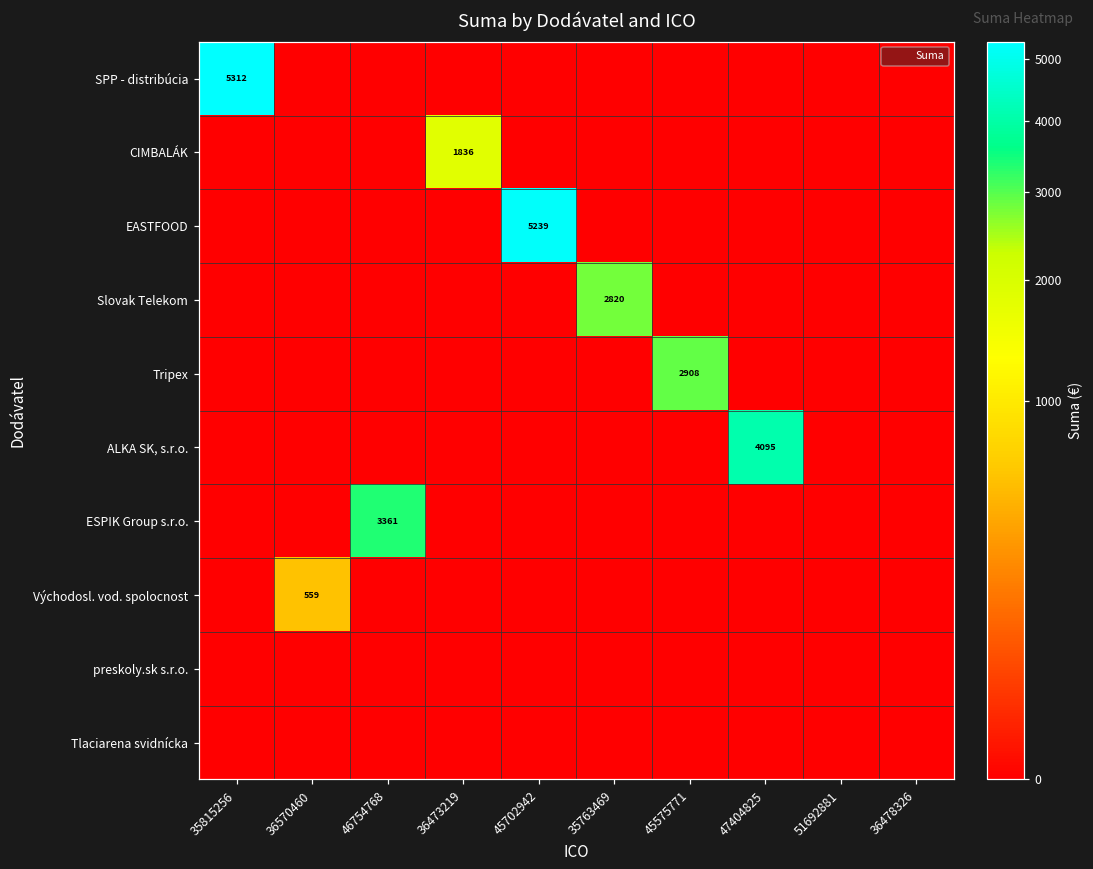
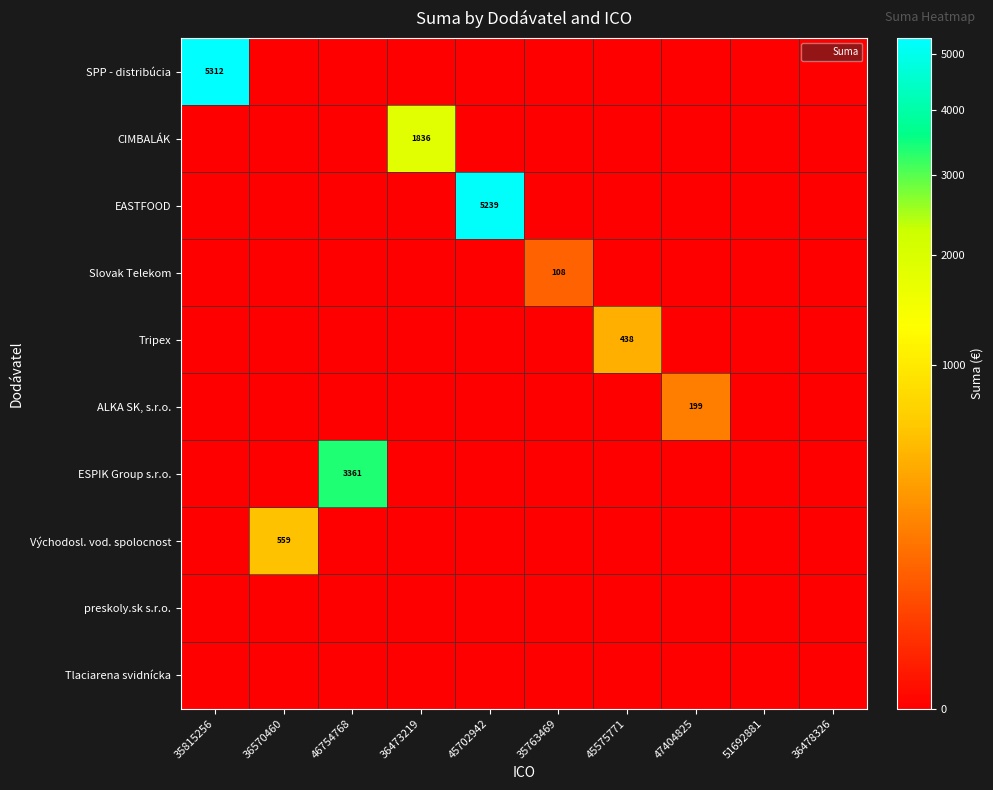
  {
    "SPP - distribúcia": {
      "35815256": 5312
    },
    "CIMBALÁK": {
      "36473219": 1836
    },
    "EASTFOOD": {
      "45702942": 5239
    },
    "Slovak Telekom": {
-     "35763469": 2820
+     "35763469": 108
    },
    "Tripex": {
-     "45575771": 2908
+     "45575771": 438
    },
    "ALKA SK, s.r.o.": {
-     "47404825": 4095
+     "47404825": 199
    },
    "ESPIK Group s.r.o.": {
      "46754768": 3361
    },
    "Východosl. vod. spolocnost": {
      "36570460": 559
    }
  }
